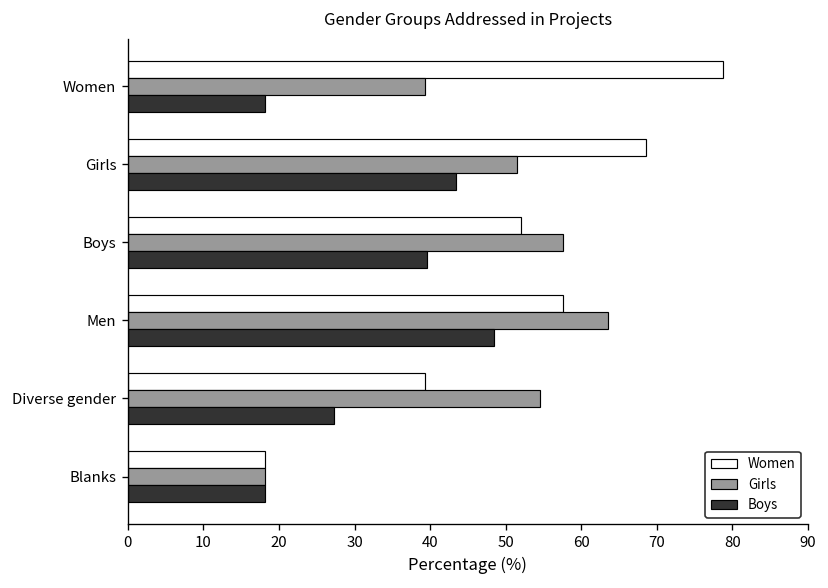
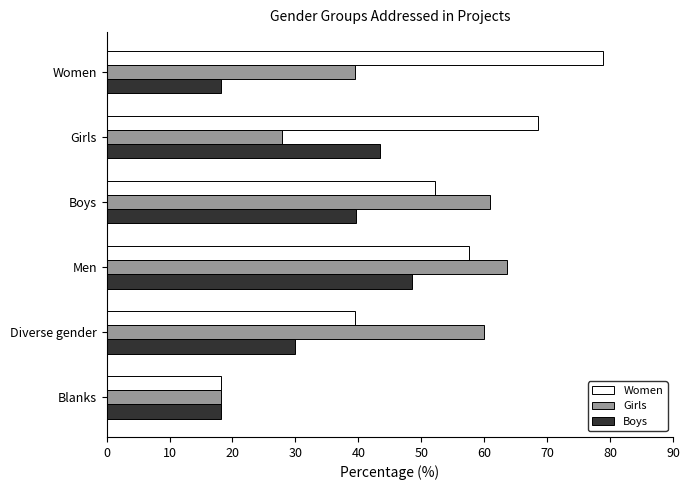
  {
    "Women": {
      "Women": 79,
      "Girls": 69,
      "Boys": 52,
      "Men": 58,
      "Diverse gender": 39,
      "Blanks": 18
    },
    "Girls": {
      "Women": 39,
-     "Girls": 52,
-     "Boys": 58,
+     "Girls": 28,
+     "Boys": 61,
      "Men": 64,
-     "Diverse gender": 55,
+     "Diverse gender": 60,
      "Blanks": 18
    },
    "Boys": {
      "Women": 18,
      "Girls": 44,
      "Boys": 40,
      "Men": 49,
-     "Diverse gender": 27,
+     "Diverse gender": 30,
      "Blanks": 18
    }
  }
